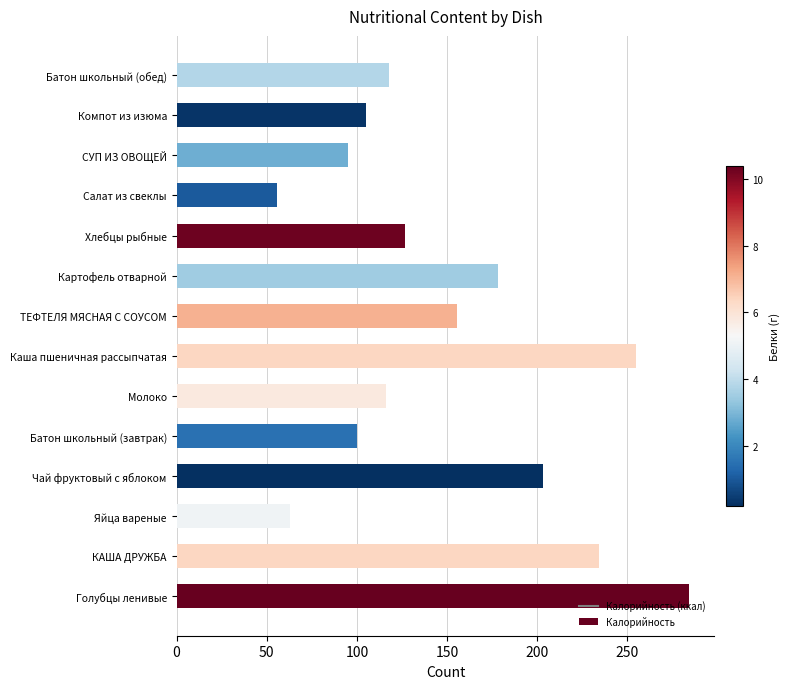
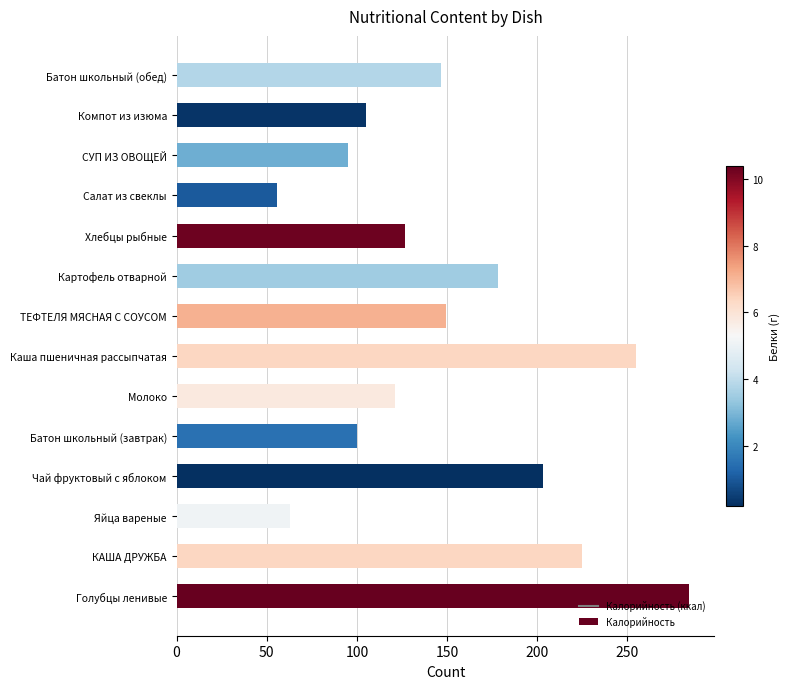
  {
-   "Батон школьный (обед)": 118,
+   "Батон школьный (обед)": 147,
    "Компот из изюма": 105,
    "СУП ИЗ ОВОЩЕЙ": 95,
    "Салат из свеклы": 56,
    "Хлебцы рыбные": 126,
    "Картофель отварной": 178,
-   "ТЕФТЕЛЯ МЯСНАЯ С СОУСОМ": 156,
+   "ТЕФТЕЛЯ МЯСНАЯ С СОУСОМ": 150,
    "Каша пшеничная рассыпчатая": 255,
-   "Молоко": 116,
+   "Молоко": 121,
    "Батон школьный (завтрак)": 100,
    "Чай фруктовый с яблоком": 203,
    "Яйца вареные": 63,
-   "КАША ДРУЖБА": 234,
+   "КАША ДРУЖБА": 225,
    "Голубцы ленивые": 284
  }
